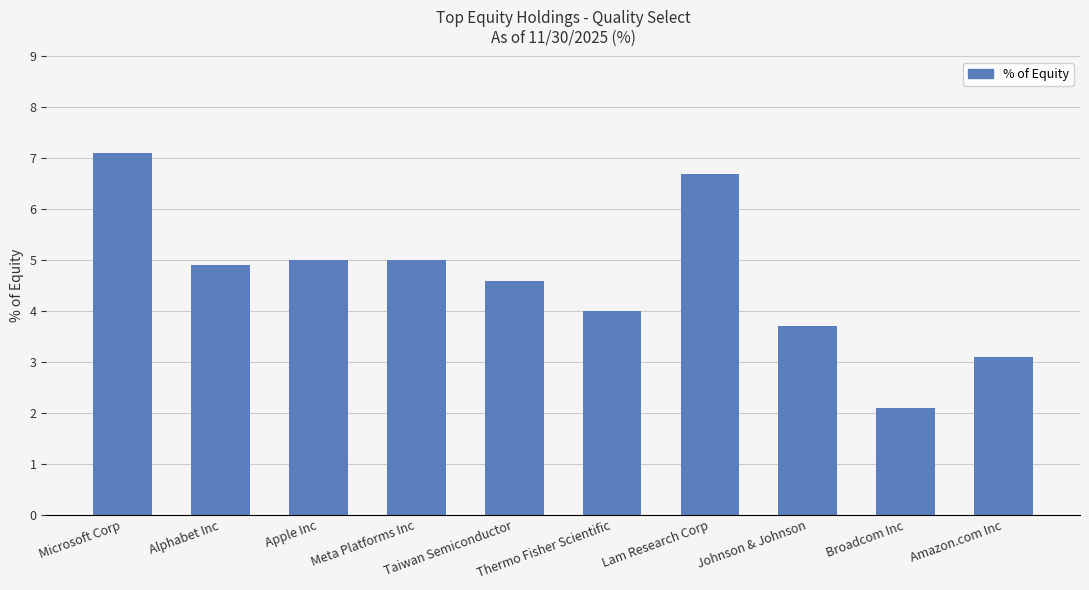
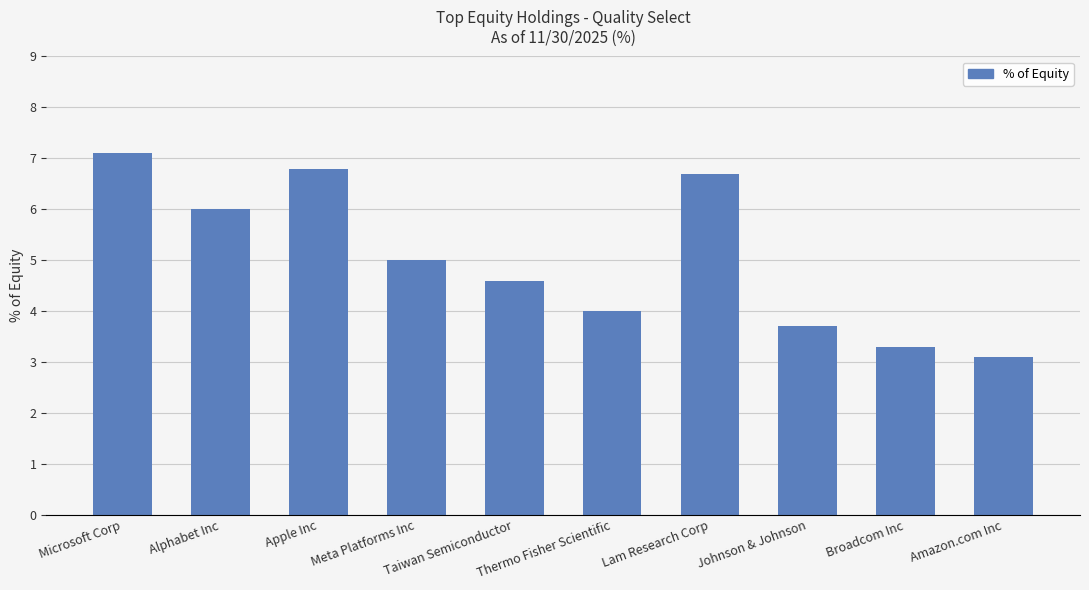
  {
    "Microsoft Corp": 7.1,
-   "Alphabet Inc": 4.9,
-   "Apple Inc": 5.0,
+   "Alphabet Inc": 6.0,
+   "Apple Inc": 6.8,
    "Meta Platforms Inc": 5.0,
    "Taiwan Semiconductor": 4.6,
    "Thermo Fisher Scientific": 4.0,
    "Lam Research Corp": 6.7,
    "Johnson & Johnson": 3.7,
-   "Broadcom Inc": 2.1,
+   "Broadcom Inc": 3.3,
    "Amazon.com Inc": 3.1
  }
